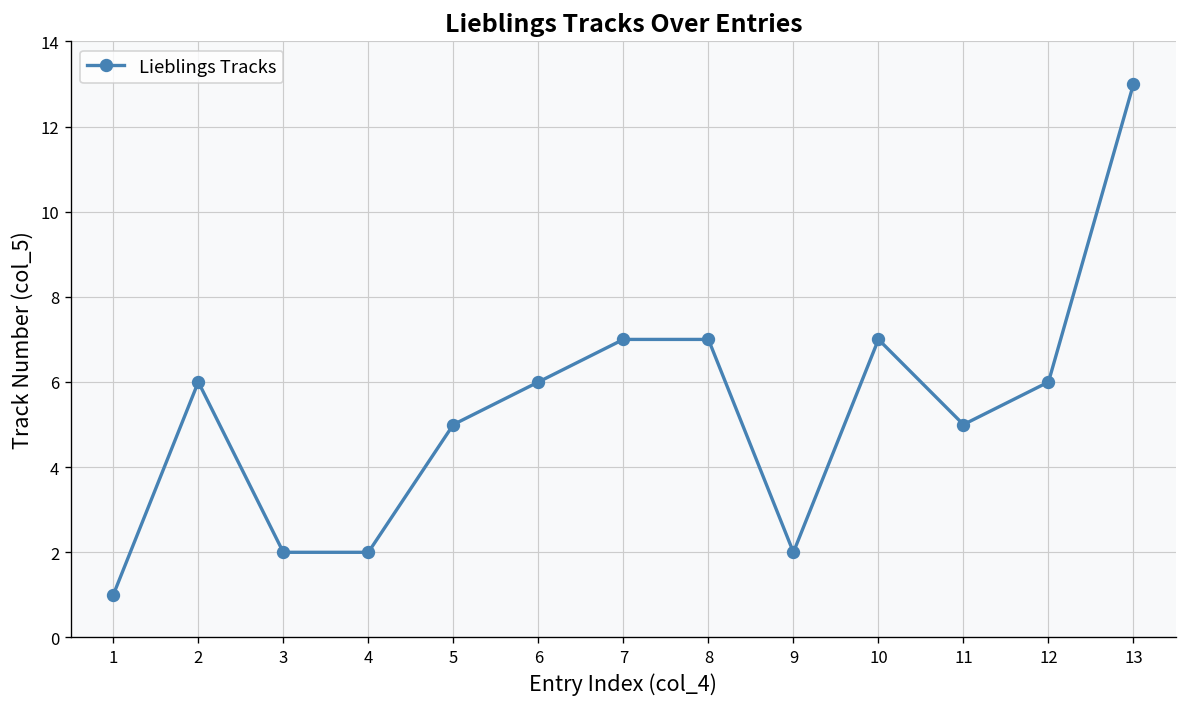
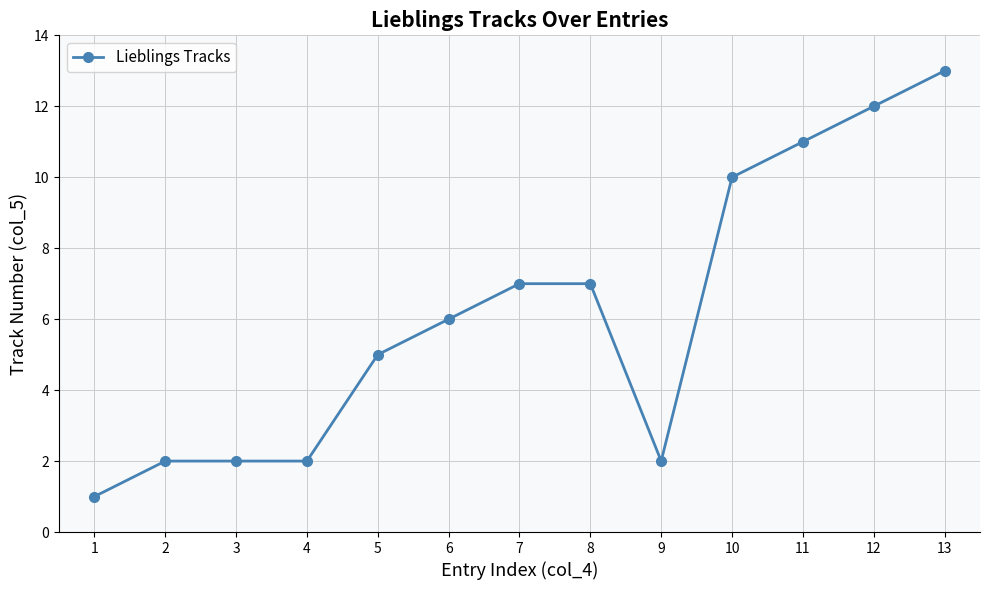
  {
    "1": 1,
-   "2": 6,
+   "2": 2,
    "3": 2,
    "4": 2,
    "5": 5,
    "6": 6,
    "7": 7,
    "8": 7,
    "9": 2,
-   "10": 7,
-   "11": 5,
-   "12": 6,
+   "10": 10,
+   "11": 11,
+   "12": 12,
    "13": 13
  }
